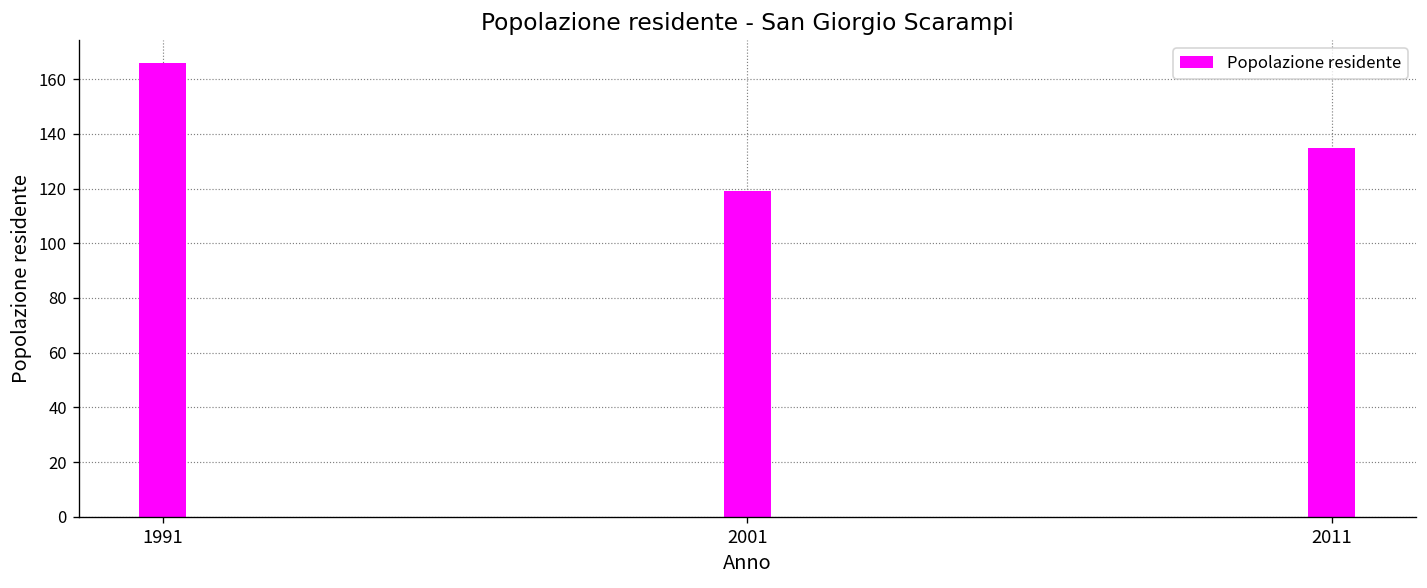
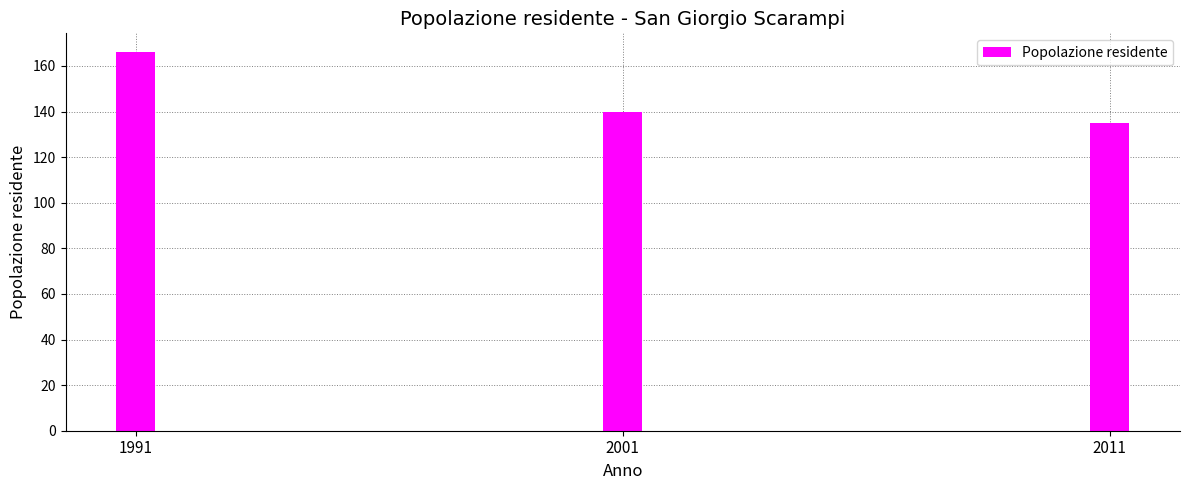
  {
    "1991": 166,
-   "2001": 119,
+   "2001": 140,
    "2011": 135
  }
